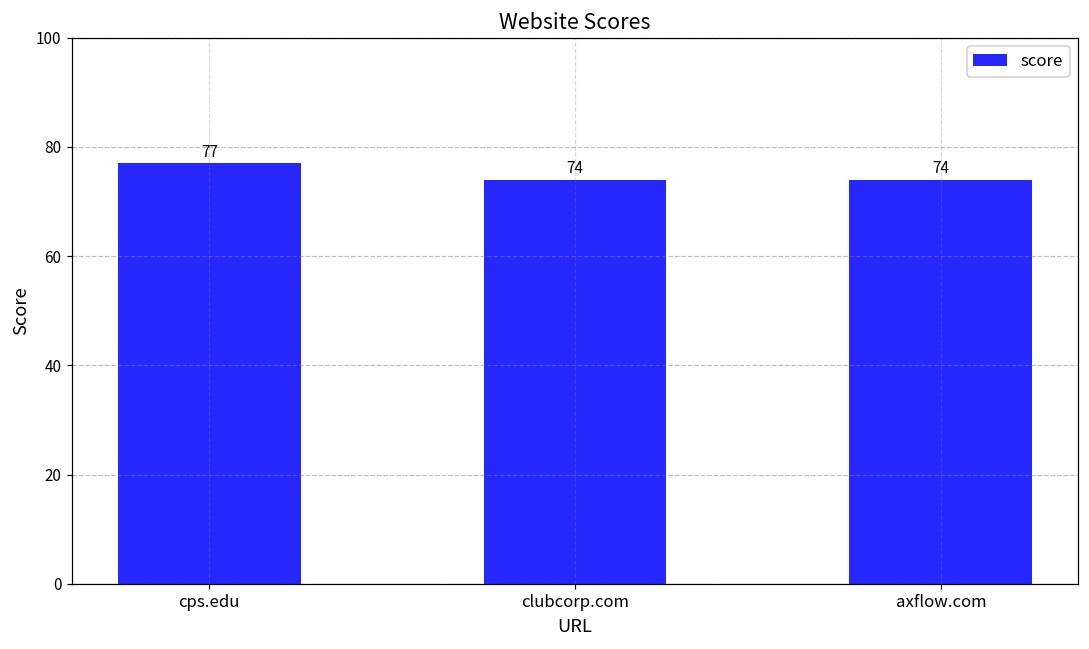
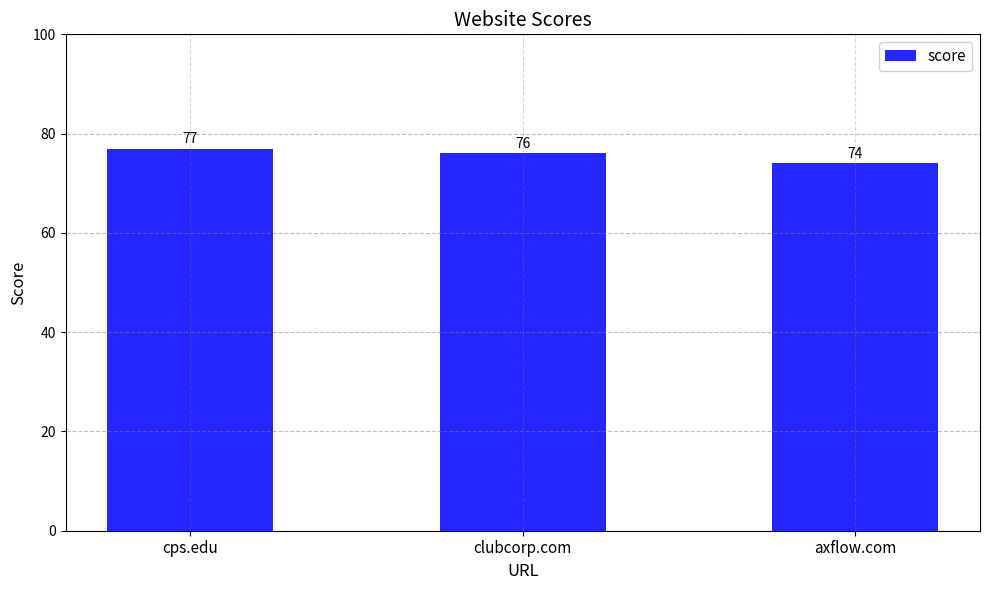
  {
    "cps.edu": 77,
-   "clubcorp.com": 74,
+   "clubcorp.com": 76,
    "axflow.com": 74
  }
